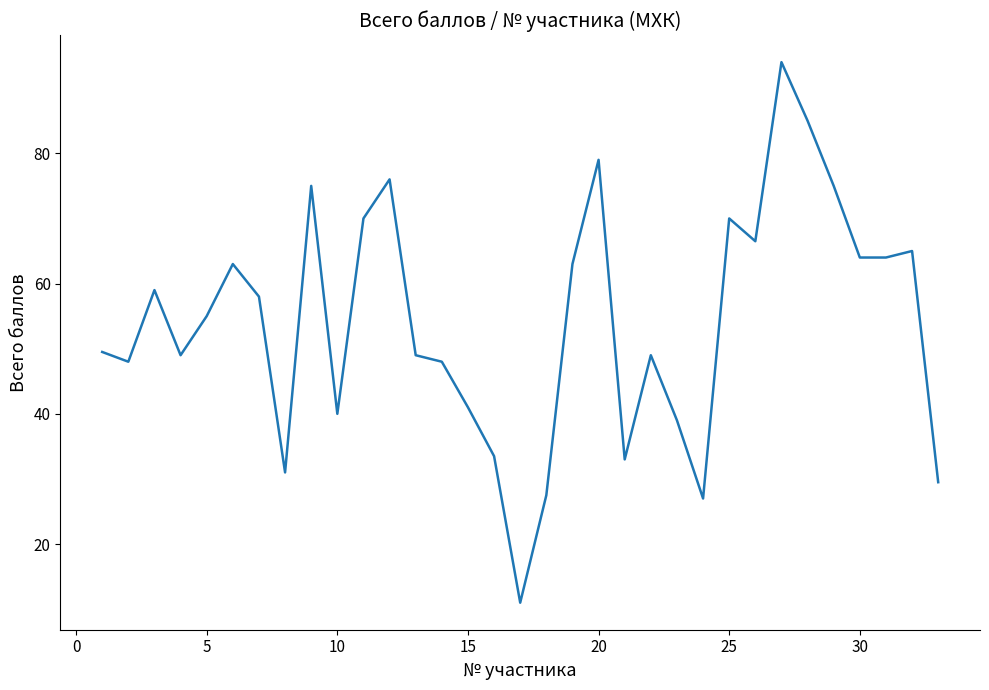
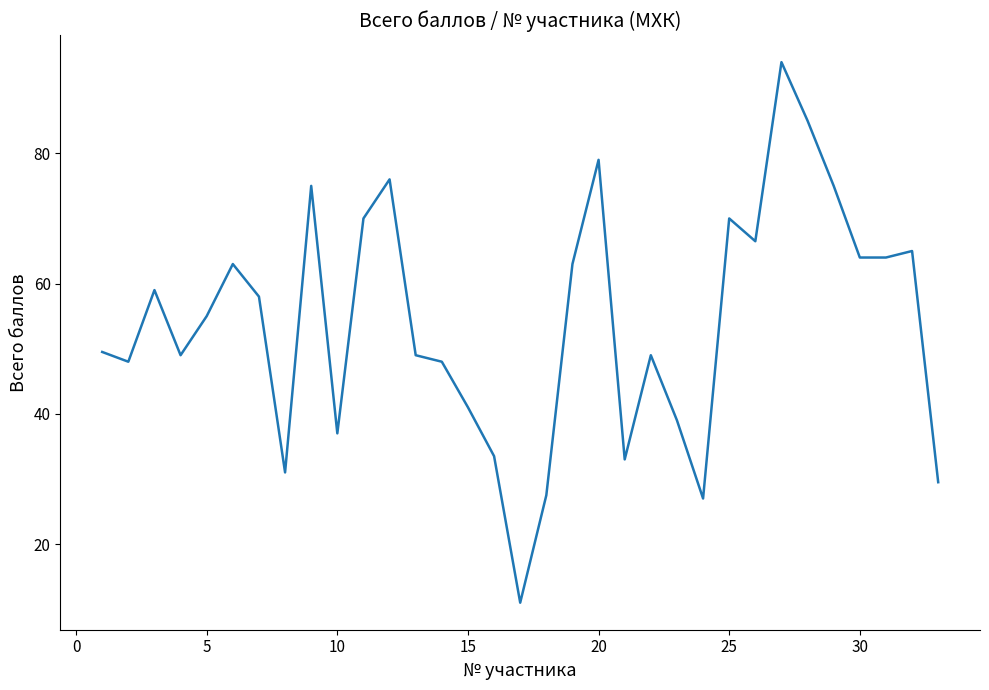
  {
    "5": 55,
-   "10": 40,
+   "10": 37,
    "15": 41,
    "20": 79,
    "25": 70,
    "30": 64
  }
